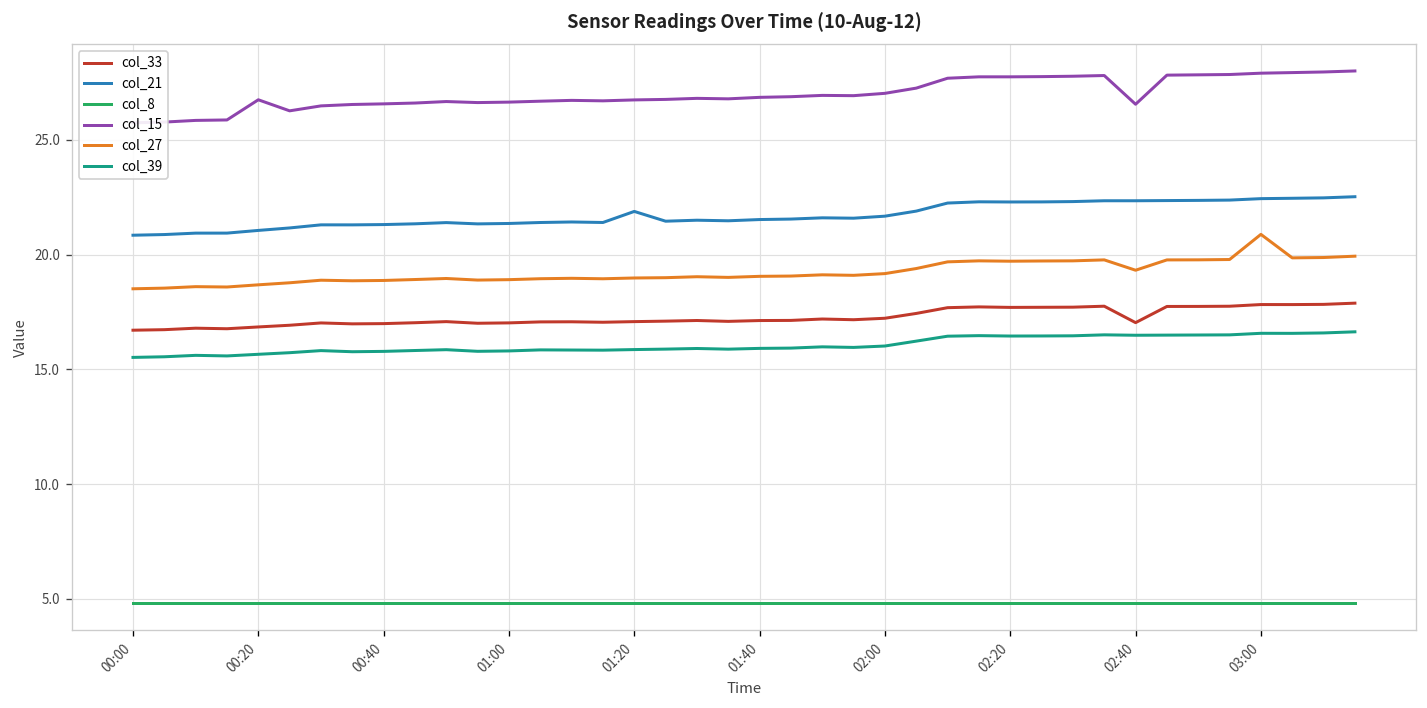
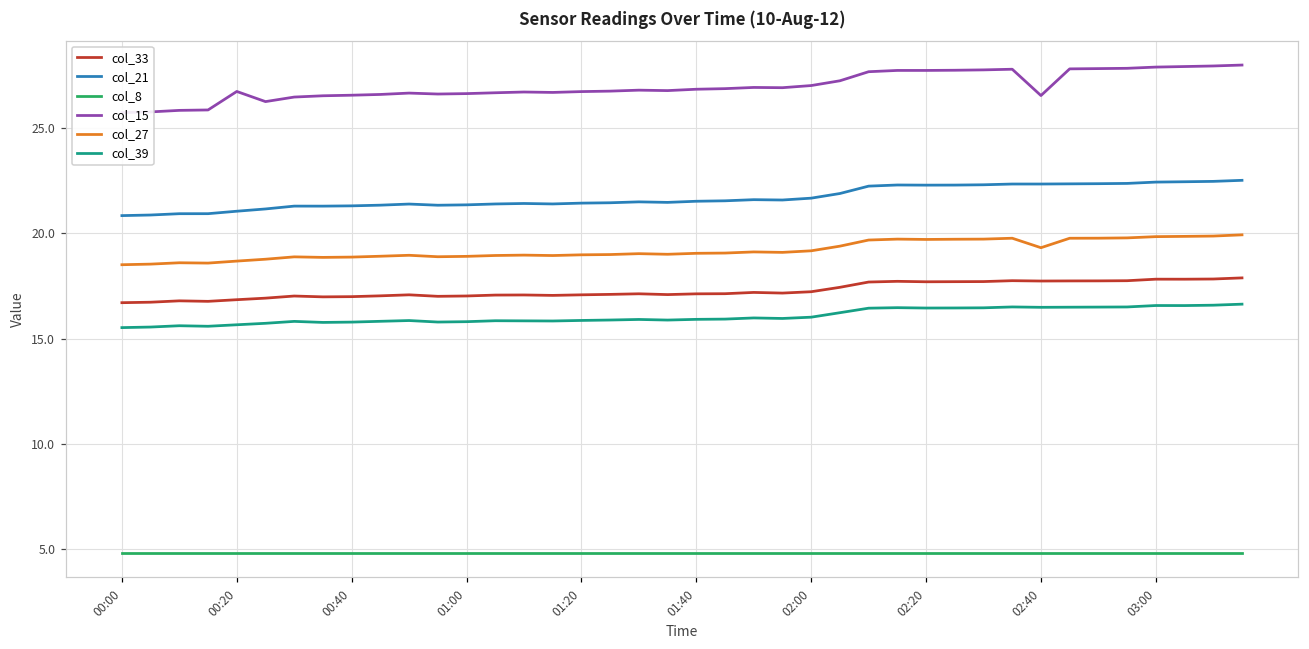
  {
    "col_33": {
      "00:00": 16.7,
      "00:20": 16.8,
      "00:40": 17.0,
      "01:00": 17.0,
      "01:20": 17.1,
      "01:40": 17.1,
      "02:00": 17.2,
      "02:20": 17.7,
-     "02:40": 17.0,
+     "02:40": 17.7,
      "03:00": 17.8
    },
    "col_21": {
      "00:00": 20.8,
      "00:20": 21.1,
      "00:40": 21.3,
      "01:00": 21.4,
-     "01:20": 21.9,
+     "01:20": 21.4,
      "01:40": 21.5,
      "02:00": 21.7,
      "02:20": 22.3,
      "02:40": 22.3,
      "03:00": 22.4
    },
    "col_15": {
      "00:20": 26.7,
      "00:40": 26.6,
      "01:00": 26.6,
      "01:20": 26.7,
      "01:40": 26.9,
      "02:00": 27.0,
      "02:20": 27.7,
      "02:40": 26.6,
      "03:00": 27.9
    },
    "col_27": {
      "00:00": 18.5,
      "00:20": 18.7,
      "00:40": 18.9,
      "01:00": 18.9,
      "01:20": 19.0,
      "01:40": 19.1,
      "02:00": 19.2,
      "02:20": 19.7,
      "02:40": 19.3,
-     "03:00": 20.9
+     "03:00": 19.8
    }
  }
